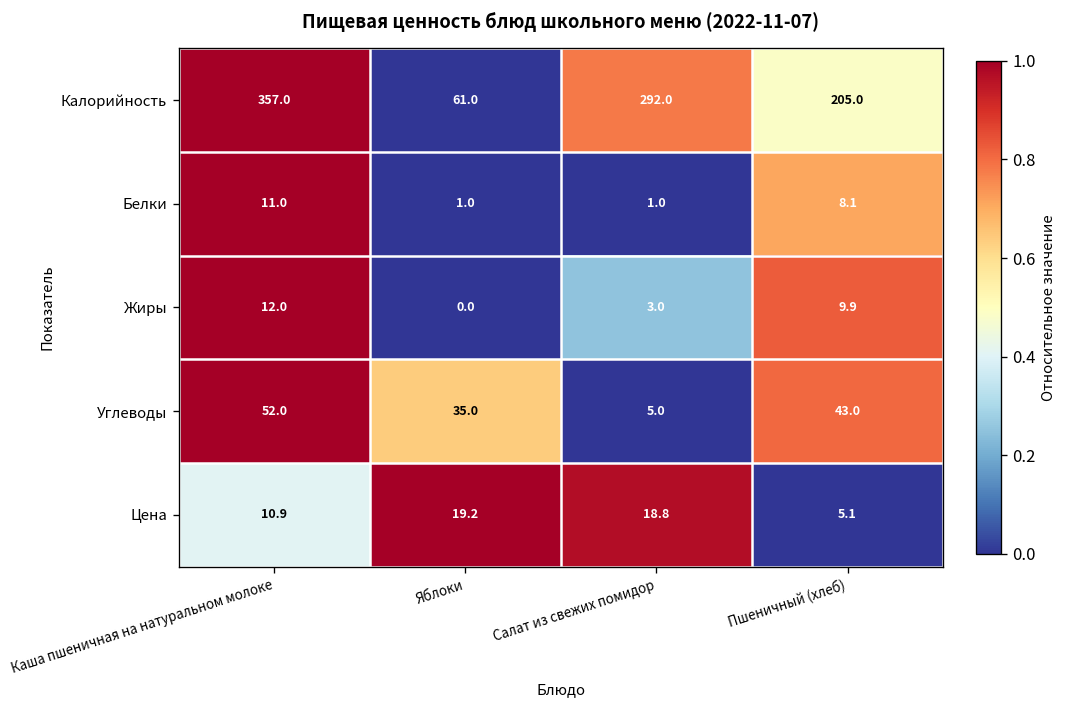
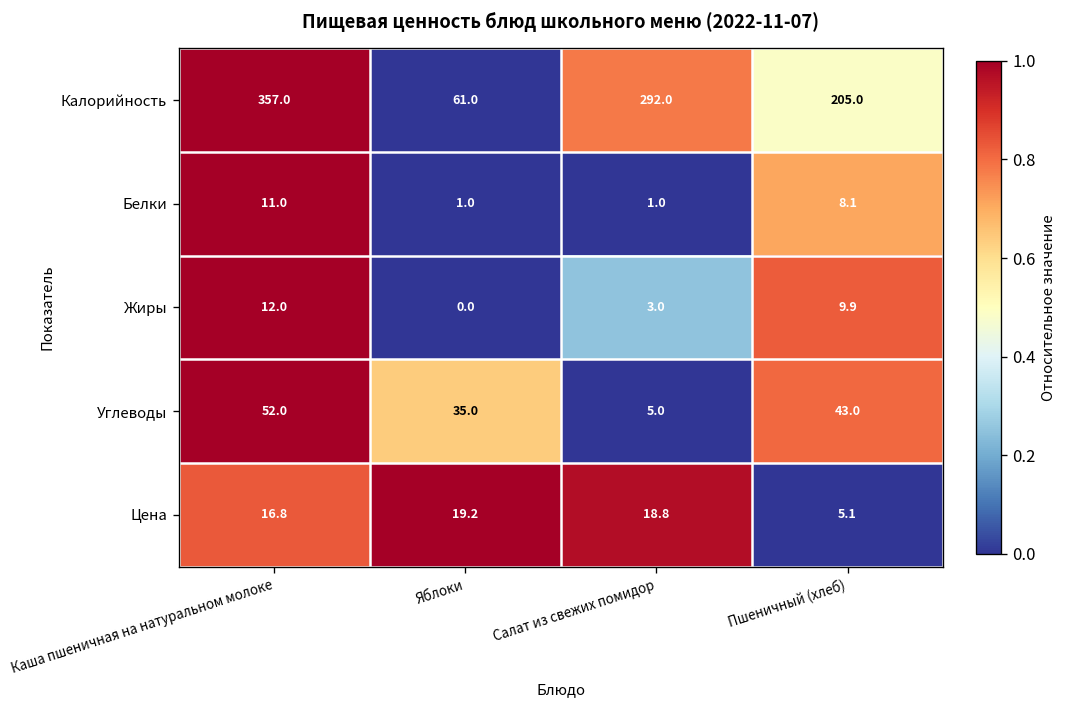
  {
    "Калорийность": {
      "Каша пшеничная на натуральном молоке": 357.0,
      "Яблоки": 61.0,
      "Салат из свежих помидор": 292.0,
      "Пшеничный (хлеб)": 205.0
    },
    "Белки": {
      "Каша пшеничная на натуральном молоке": 11.0,
      "Яблоки": 1.0,
      "Салат из свежих помидор": 1.0,
      "Пшеничный (хлеб)": 8.1
    },
    "Жиры": {
      "Каша пшеничная на натуральном молоке": 12.0,
      "Яблоки": 0.0,
      "Салат из свежих помидор": 3.0,
      "Пшеничный (хлеб)": 9.9
    },
    "Углеводы": {
      "Каша пшеничная на натуральном молоке": 52.0,
      "Яблоки": 35.0,
      "Салат из свежих помидор": 5.0,
      "Пшеничный (хлеб)": 43.0
    },
    "Цена": {
-     "Каша пшеничная на натуральном молоке": 10.9,
+     "Каша пшеничная на натуральном молоке": 16.8,
      "Яблоки": 19.2,
      "Салат из свежих помидор": 18.8,
      "Пшеничный (хлеб)": 5.1
    }
  }
